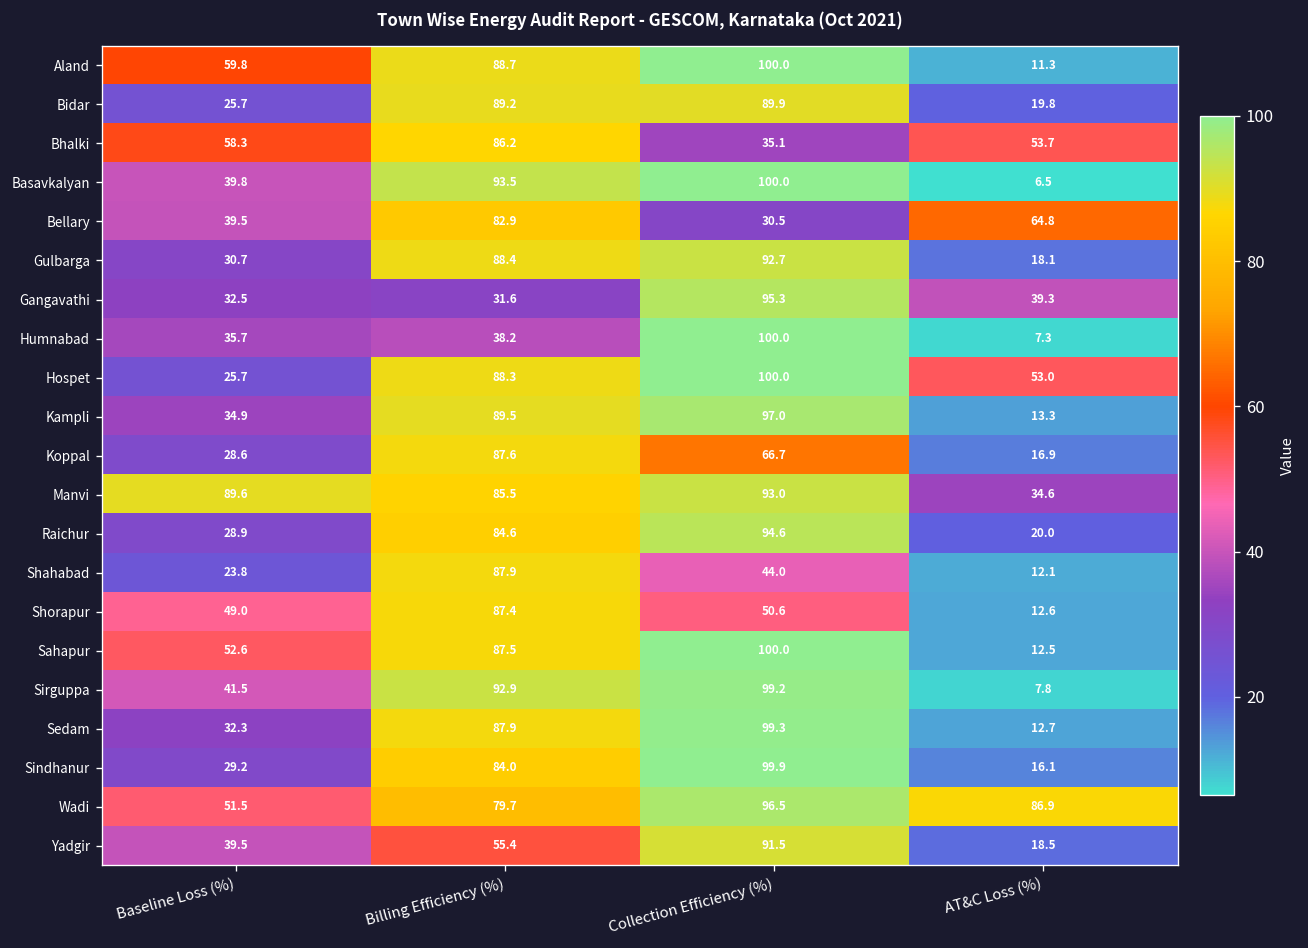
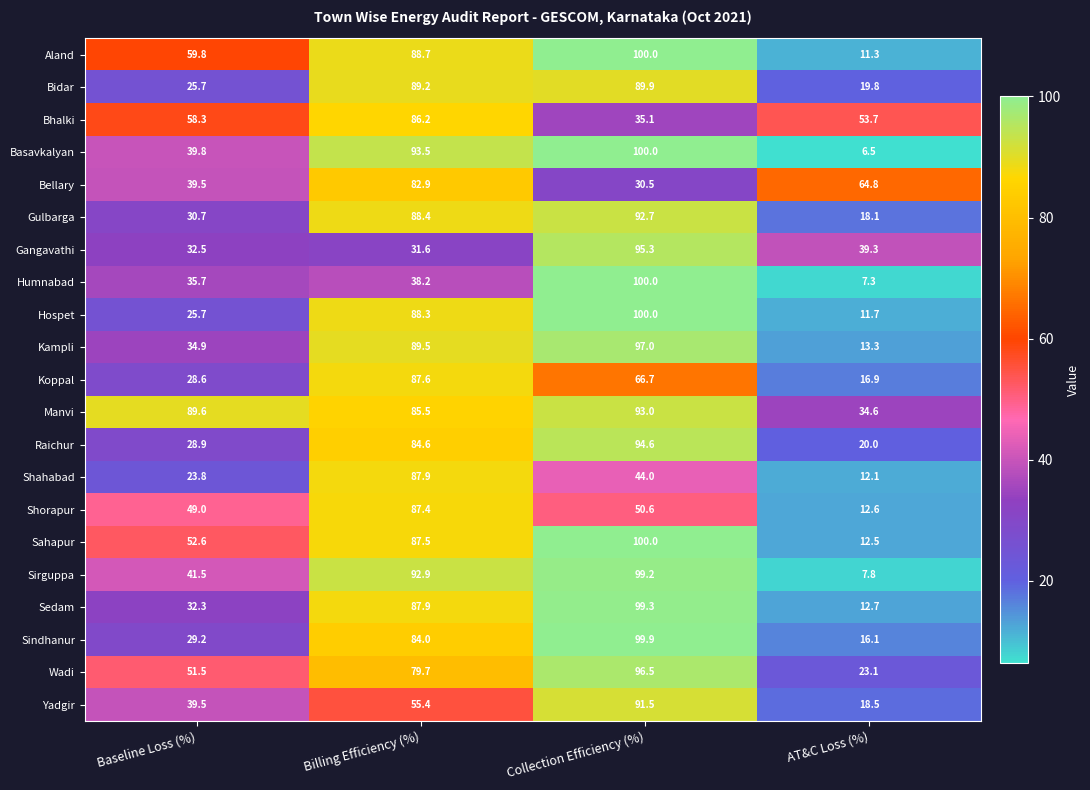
  {
    "Aland": {
      "Baseline Loss (%)": 59.8,
      "Billing Efficiency (%)": 88.7,
      "Collection Efficiency (%)": 100.0,
      "AT&C Loss (%)": 11.3
    },
    "Bidar": {
      "Baseline Loss (%)": 25.7,
      "Billing Efficiency (%)": 89.2,
      "Collection Efficiency (%)": 89.9,
      "AT&C Loss (%)": 19.8
    },
    "Bhalki": {
      "Baseline Loss (%)": 58.3,
      "Billing Efficiency (%)": 86.2,
      "Collection Efficiency (%)": 35.1,
      "AT&C Loss (%)": 53.7
    },
    "Basavkalyan": {
      "Baseline Loss (%)": 39.8,
      "Billing Efficiency (%)": 93.5,
      "Collection Efficiency (%)": 100.0,
      "AT&C Loss (%)": 6.5
    },
    "Bellary": {
      "Baseline Loss (%)": 39.5,
      "Billing Efficiency (%)": 82.9,
      "Collection Efficiency (%)": 30.5,
      "AT&C Loss (%)": 64.8
    },
    "Gulbarga": {
      "Baseline Loss (%)": 30.7,
      "Billing Efficiency (%)": 88.4,
      "Collection Efficiency (%)": 92.7,
      "AT&C Loss (%)": 18.1
    },
    "Gangavathi": {
      "Baseline Loss (%)": 32.5,
      "Billing Efficiency (%)": 31.6,
      "Collection Efficiency (%)": 95.3,
      "AT&C Loss (%)": 39.3
    },
    "Humnabad": {
      "Baseline Loss (%)": 35.7,
      "Billing Efficiency (%)": 38.2,
      "Collection Efficiency (%)": 100.0,
      "AT&C Loss (%)": 7.3
    },
    "Hospet": {
      "Baseline Loss (%)": 25.7,
      "Billing Efficiency (%)": 88.3,
      "Collection Efficiency (%)": 100.0,
-     "AT&C Loss (%)": 53.0
+     "AT&C Loss (%)": 11.7
    },
    "Kampli": {
      "Baseline Loss (%)": 34.9,
      "Billing Efficiency (%)": 89.5,
      "Collection Efficiency (%)": 97.0,
      "AT&C Loss (%)": 13.3
    },
    "Koppal": {
      "Baseline Loss (%)": 28.6,
      "Billing Efficiency (%)": 87.6,
      "Collection Efficiency (%)": 66.7,
      "AT&C Loss (%)": 16.9
    },
    "Manvi": {
      "Baseline Loss (%)": 89.6,
      "Billing Efficiency (%)": 85.5,
      "Collection Efficiency (%)": 93.0,
      "AT&C Loss (%)": 34.6
    },
    "Raichur": {
      "Baseline Loss (%)": 28.9,
      "Billing Efficiency (%)": 84.6,
      "Collection Efficiency (%)": 94.6,
      "AT&C Loss (%)": 20.0
    },
    "Shahabad": {
      "Baseline Loss (%)": 23.8,
      "Billing Efficiency (%)": 87.9,
      "Collection Efficiency (%)": 44.0,
      "AT&C Loss (%)": 12.1
    },
    "Shorapur": {
      "Baseline Loss (%)": 49.0,
      "Billing Efficiency (%)": 87.4,
      "Collection Efficiency (%)": 50.6,
      "AT&C Loss (%)": 12.6
    },
    "Sahapur": {
      "Baseline Loss (%)": 52.6,
      "Billing Efficiency (%)": 87.5,
      "Collection Efficiency (%)": 100.0,
      "AT&C Loss (%)": 12.5
    },
    "Sirguppa": {
      "Baseline Loss (%)": 41.5,
      "Billing Efficiency (%)": 92.9,
      "Collection Efficiency (%)": 99.2,
      "AT&C Loss (%)": 7.8
    },
    "Sedam": {
      "Baseline Loss (%)": 32.3,
      "Billing Efficiency (%)": 87.9,
      "Collection Efficiency (%)": 99.3,
      "AT&C Loss (%)": 12.7
    },
    "Sindhanur": {
      "Baseline Loss (%)": 29.2,
      "Billing Efficiency (%)": 84.0,
      "Collection Efficiency (%)": 99.9,
      "AT&C Loss (%)": 16.1
    },
    "Wadi": {
      "Baseline Loss (%)": 51.5,
      "Billing Efficiency (%)": 79.7,
      "Collection Efficiency (%)": 96.5,
-     "AT&C Loss (%)": 86.9
+     "AT&C Loss (%)": 23.1
    },
    "Yadgir": {
      "Baseline Loss (%)": 39.5,
      "Billing Efficiency (%)": 55.4,
      "Collection Efficiency (%)": 91.5,
      "AT&C Loss (%)": 18.5
    }
  }
